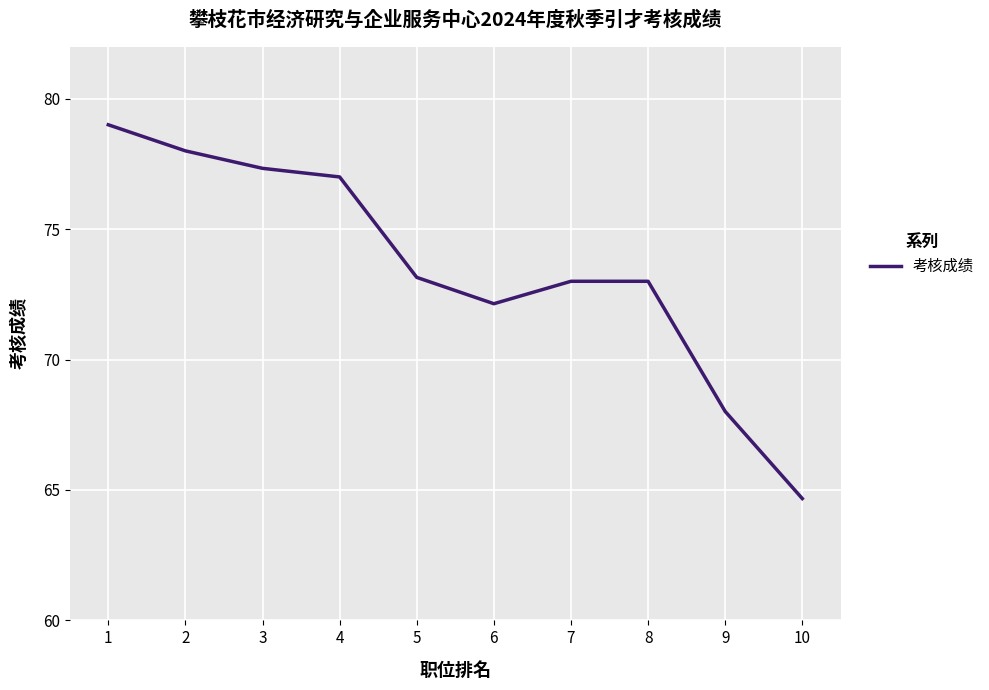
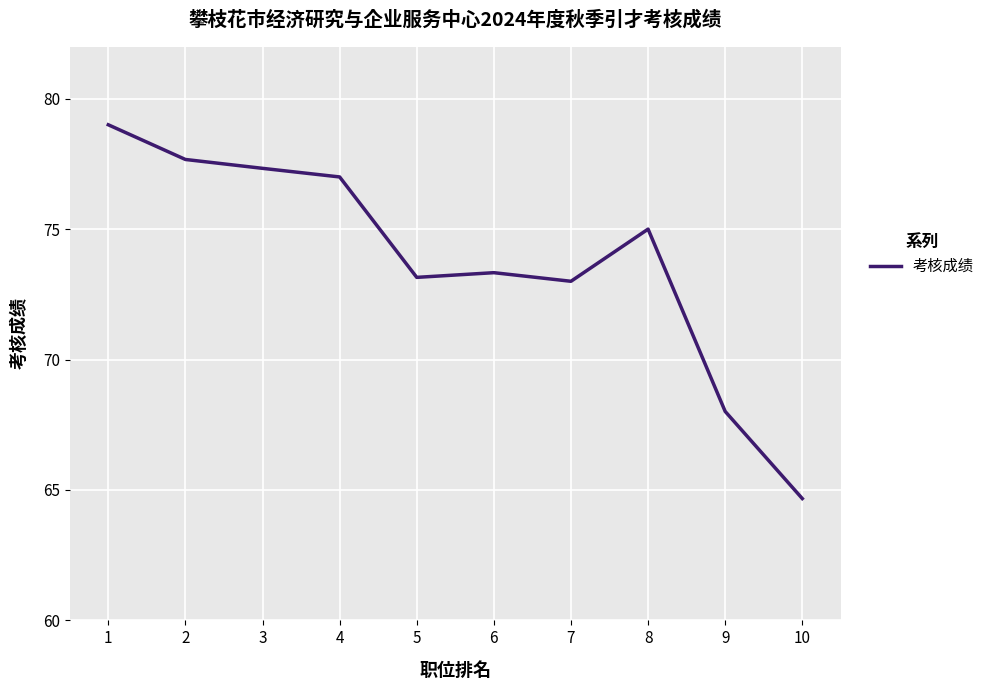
  {
    "1": 79.0,
-   "2": 78.0,
+   "2": 77.7,
    "3": 77.3,
    "4": 77.0,
    "5": 73.2,
-   "6": 72.1,
+   "6": 73.3,
    "7": 73.0,
-   "8": 73,
+   "8": 75,
    "9": 68.0,
    "10": 64.7
  }
